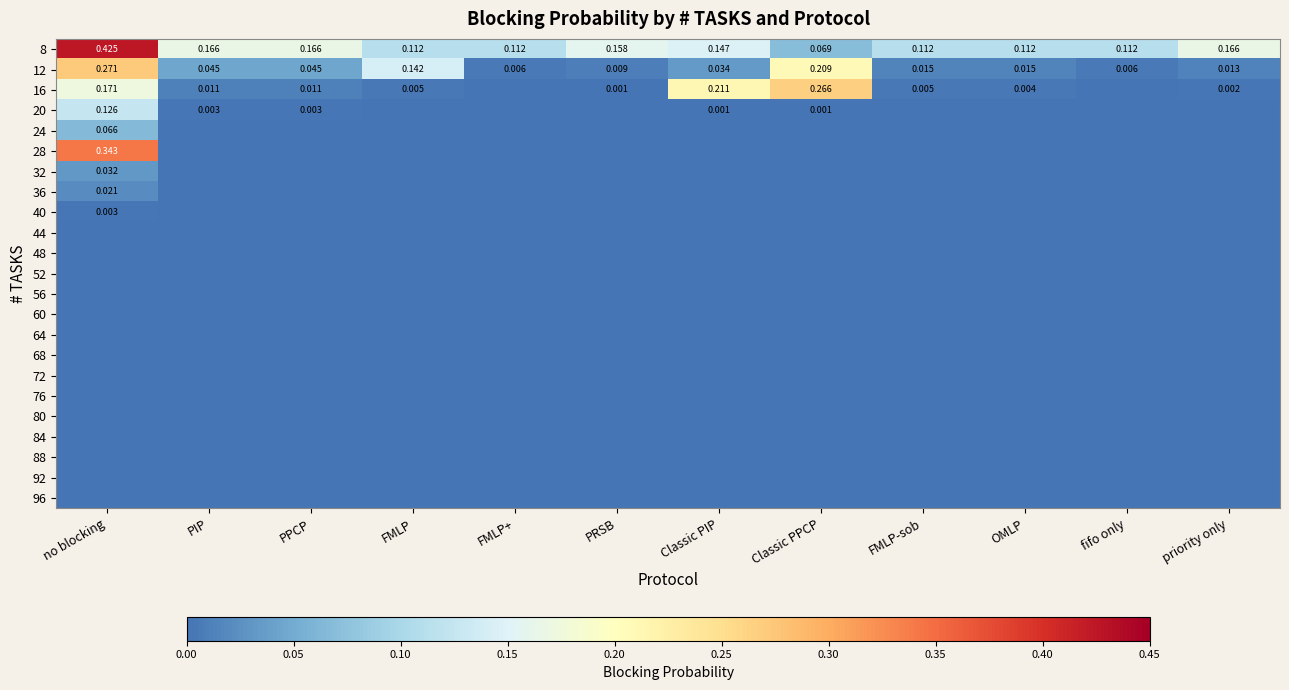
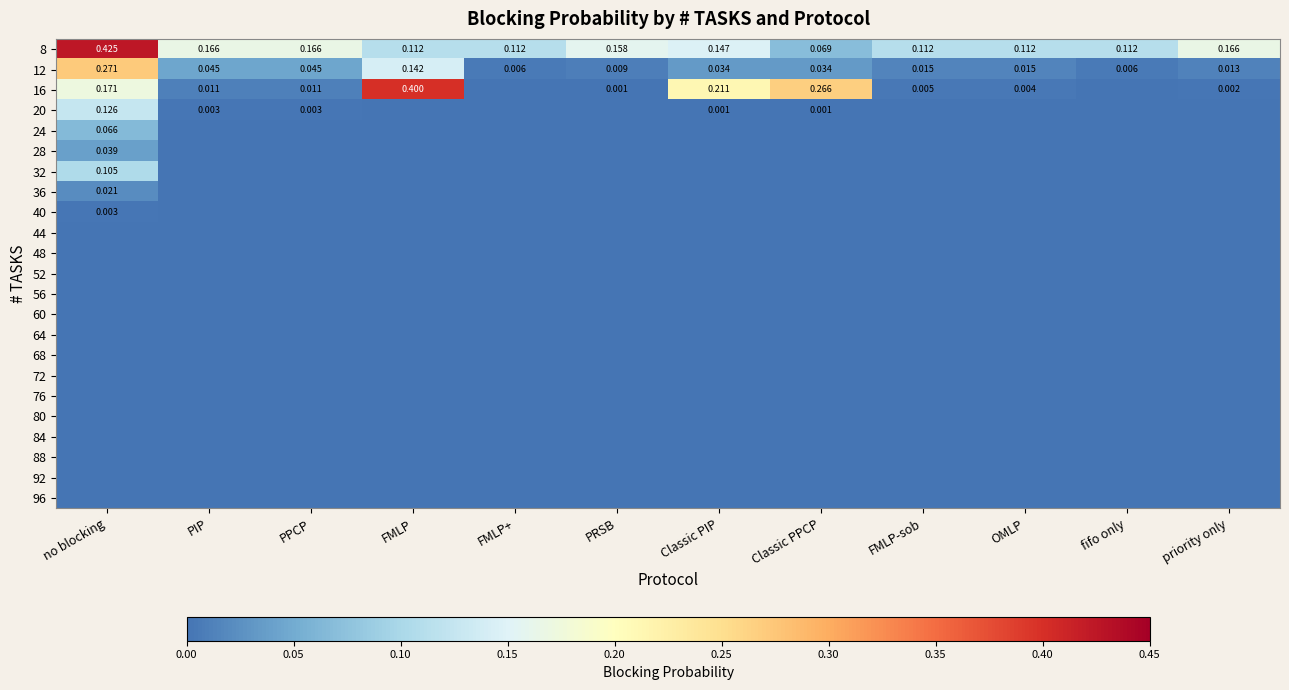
  {
    "8": {
      "no blocking": 0.425,
      "PIP": 0.166,
      "PPCP": 0.166,
      "FMLP": 0.112,
      "FMLP+": 0.112,
      "PRSB": 0.158,
      "Classic PIP": 0.147,
      "Classic PPCP": 0.069,
      "FMLP-sob": 0.112,
      "OMLP": 0.112,
      "fifo only": 0.112,
      "priority only": 0.166
    },
    "12": {
      "no blocking": 0.271,
      "PIP": 0.045,
      "PPCP": 0.045,
      "FMLP": 0.142,
      "FMLP+": 0.006,
      "PRSB": 0.009,
      "Classic PIP": 0.034,
-     "Classic PPCP": 0.209,
+     "Classic PPCP": 0.034,
      "FMLP-sob": 0.015,
      "OMLP": 0.015,
      "fifo only": 0.006,
      "priority only": 0.013
    },
    "16": {
      "no blocking": 0.171,
      "PIP": 0.011,
      "PPCP": 0.011,
-     "FMLP": 0.005,
+     "FMLP": 0.400,
      "PRSB": 0.001,
      "Classic PIP": 0.211,
      "Classic PPCP": 0.266,
      "FMLP-sob": 0.005,
      "OMLP": 0.004,
      "priority only": 0.002
    },
    "20": {
      "no blocking": 0.126,
      "PIP": 0.003,
      "PPCP": 0.003,
      "Classic PIP": 0.001,
      "Classic PPCP": 0.001
    },
    "24": {
      "no blocking": 0.066
    },
    "28": {
-     "no blocking": 0.343
+     "no blocking": 0.039
    },
    "32": {
-     "no blocking": 0.032
+     "no blocking": 0.105
    },
    "36": {
      "no blocking": 0.021
    },
    "40": {
      "no blocking": 0.003
    }
  }
